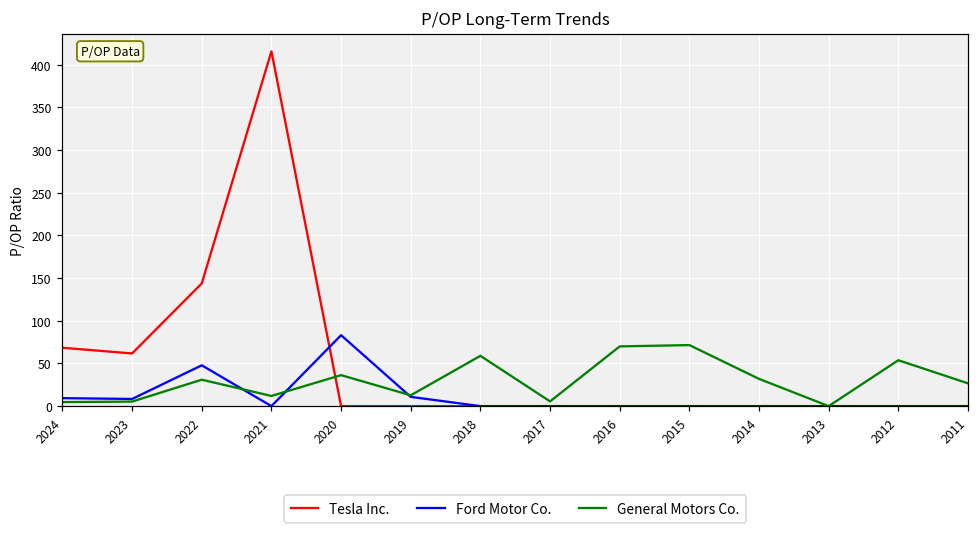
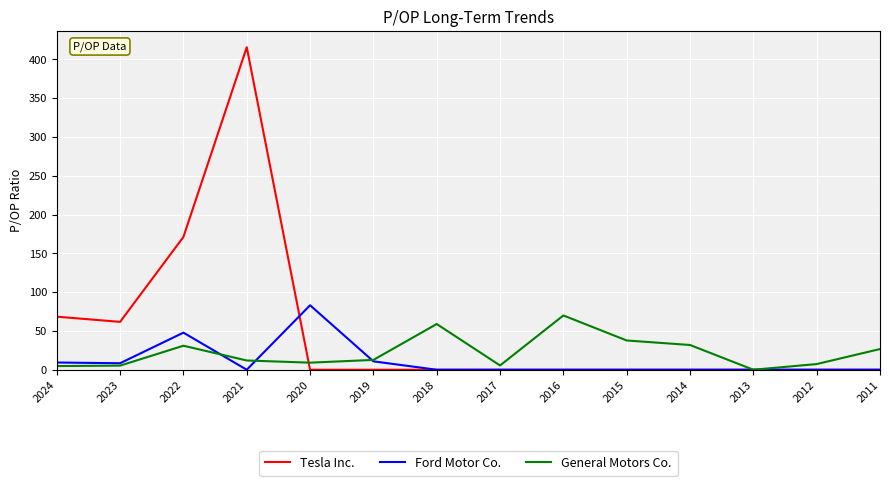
  {
    "Tesla Inc.": {
      "2024": 70,
      "2023": 60,
-     "2022": 140,
+     "2022": 170,
      "2021": 420,
      "2020": 0,
      "2019": 0
    },
    "Ford Motor Co.": {
      "2024": 10,
      "2022": 50,
      "2021": 0,
      "2020": 80
    },
    "General Motors Co.": {
      "2024": 0,
      "2022": 30,
      "2021": 10,
-     "2020": 40,
+     "2020": 10,
      "2018": 60,
      "2017": 10,
      "2016": 70,
-     "2015": 70,
+     "2015": 40,
      "2014": 30,
-     "2012": 50,
+     "2012": 10,
      "2011": 30
    }
  }
